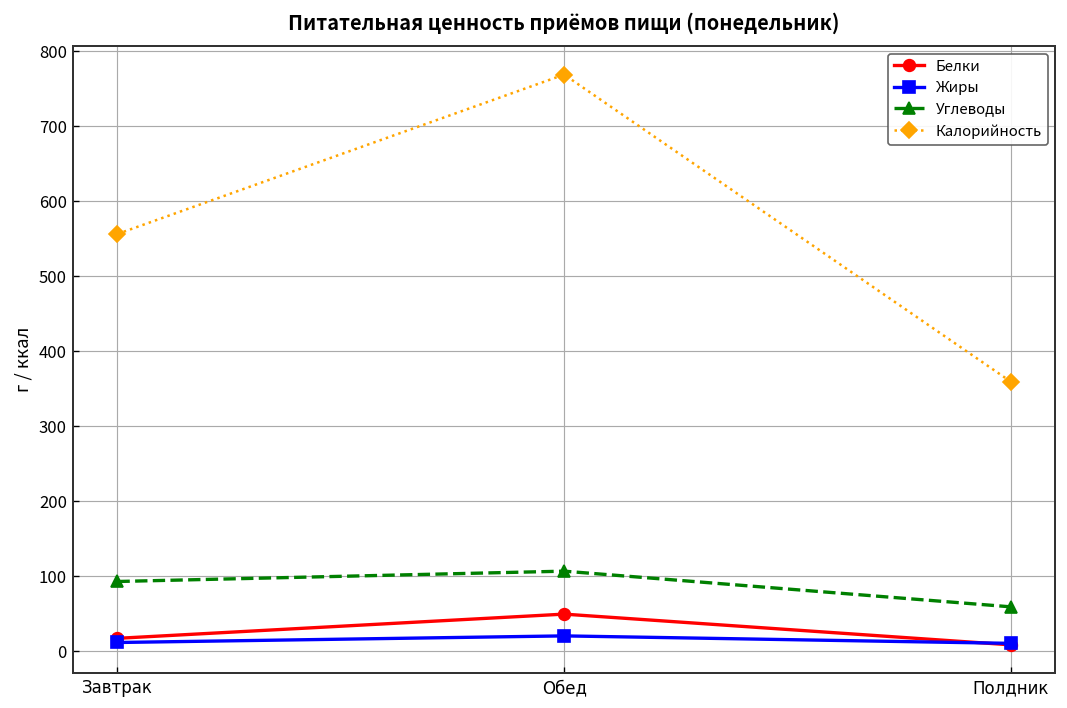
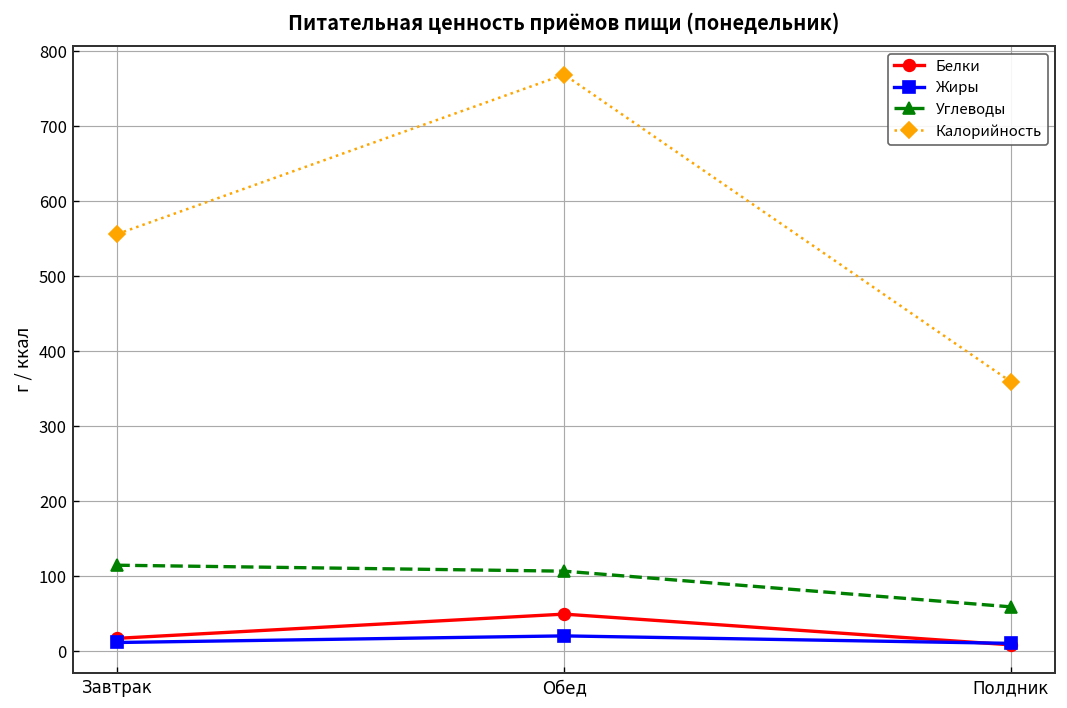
  {
    "Белки": {
      "Завтрак": 20,
      "Обед": 50
    },
    "Жиры": {
      "Завтрак": 10,
      "Обед": 20
    },
    "Углеводы": {
-     "Завтрак": 90,
+     "Завтрак": 120,
      "Обед": 110,
      "Полдник": 60
    },
    "Калорийность": {
      "Завтрак": 560,
      "Обед": 770,
      "Полдник": 360
    }
  }
